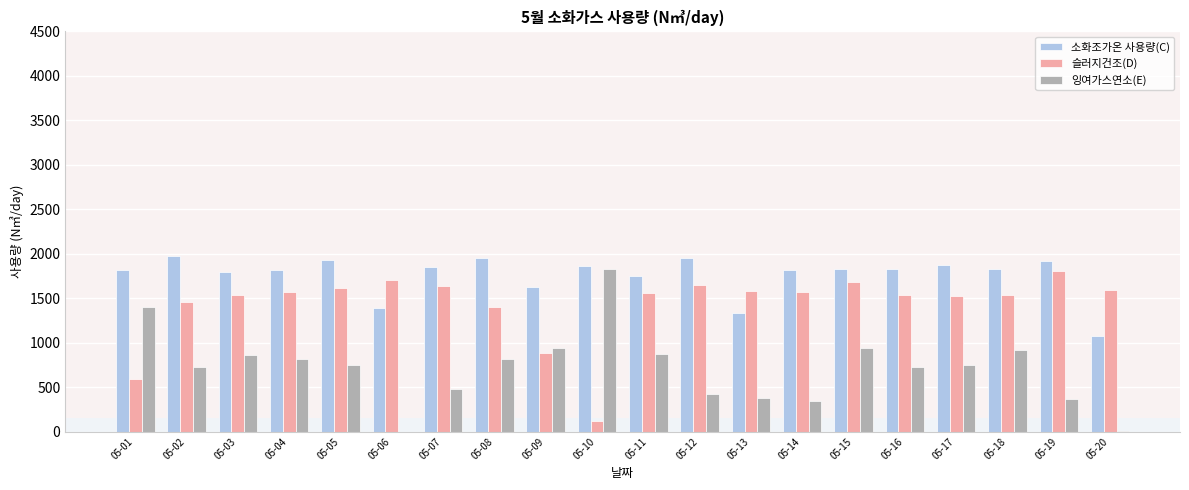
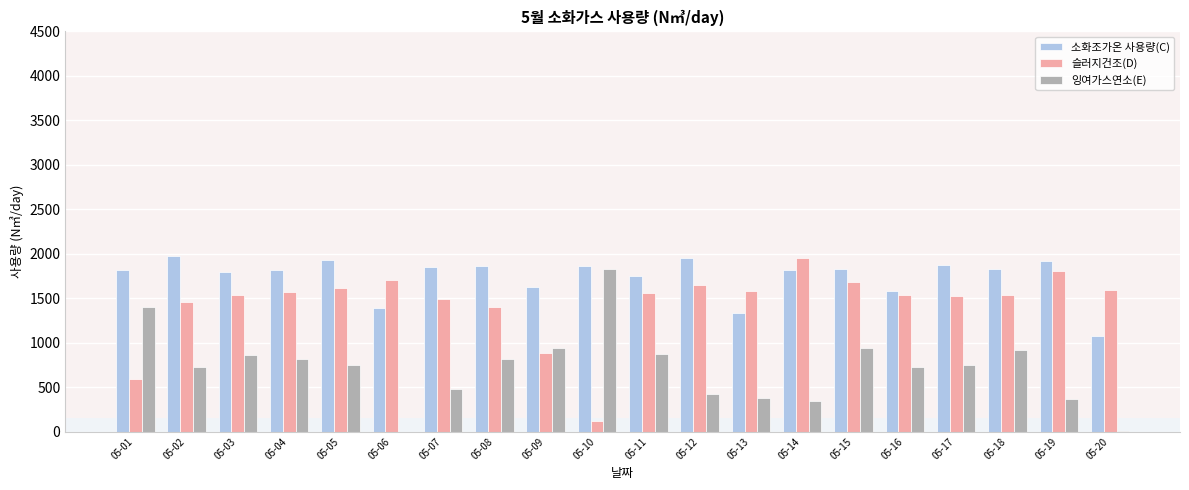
  {
    "소화조가온 사용량(C)": {
      "05-01": 1800,
      "05-02": 2000,
      "05-03": 1800,
      "05-04": 1800,
      "05-05": 1900,
      "05-06": 1400,
      "05-07": 1900,
-     "05-08": 2000,
+     "05-08": 1900,
      "05-09": 1600,
      "05-10": 1900,
      "05-11": 1800,
      "05-12": 2000,
      "05-13": 1300,
      "05-14": 1800,
      "05-15": 1800,
-     "05-16": 1800,
+     "05-16": 1600,
      "05-17": 1900,
      "05-18": 1800,
      "05-19": 1900,
      "05-20": 1100
    },
    "슬러지건조(D)": {
      "05-01": 600,
      "05-02": 1500,
      "05-03": 1500,
      "05-04": 1600,
      "05-05": 1600,
      "05-06": 1700,
-     "05-07": 1600,
+     "05-07": 1500,
      "05-08": 1400,
      "05-09": 900,
      "05-10": 100,
      "05-11": 1600,
      "05-12": 1700,
      "05-13": 1600,
-     "05-14": 1600,
+     "05-14": 1900,
      "05-15": 1700,
      "05-16": 1500,
      "05-17": 1500,
      "05-18": 1500,
      "05-19": 1800,
      "05-20": 1600
    },
    "잉여가스연소(E)": {
      "05-01": 1400,
      "05-02": 700,
      "05-03": 900,
      "05-04": 800,
      "05-05": 700,
      "05-06": 0,
      "05-07": 500,
      "05-08": 800,
      "05-09": 900,
      "05-10": 1800,
      "05-11": 900,
      "05-12": 400,
      "05-13": 400,
      "05-14": 300,
      "05-15": 900,
      "05-16": 700,
      "05-17": 800,
      "05-18": 900,
      "05-19": 400
    }
  }
